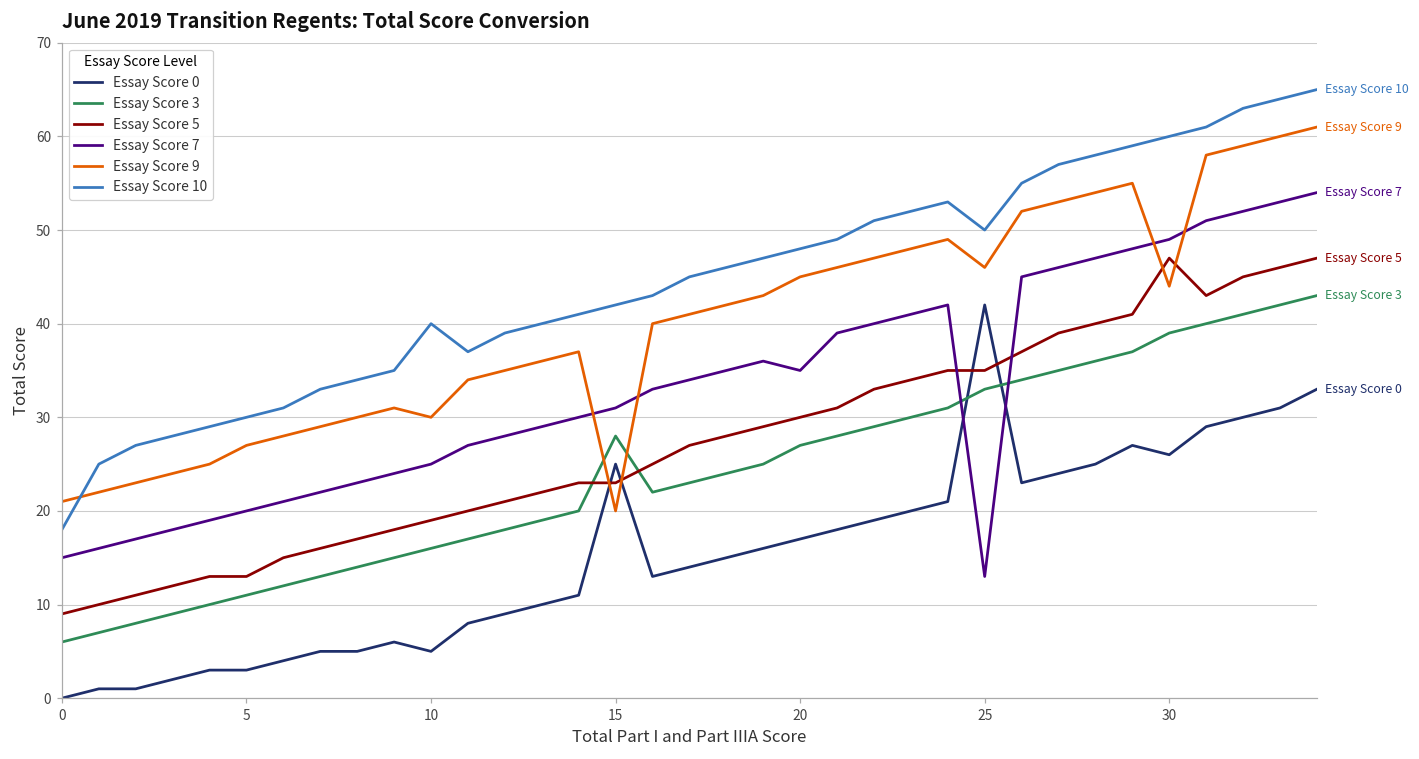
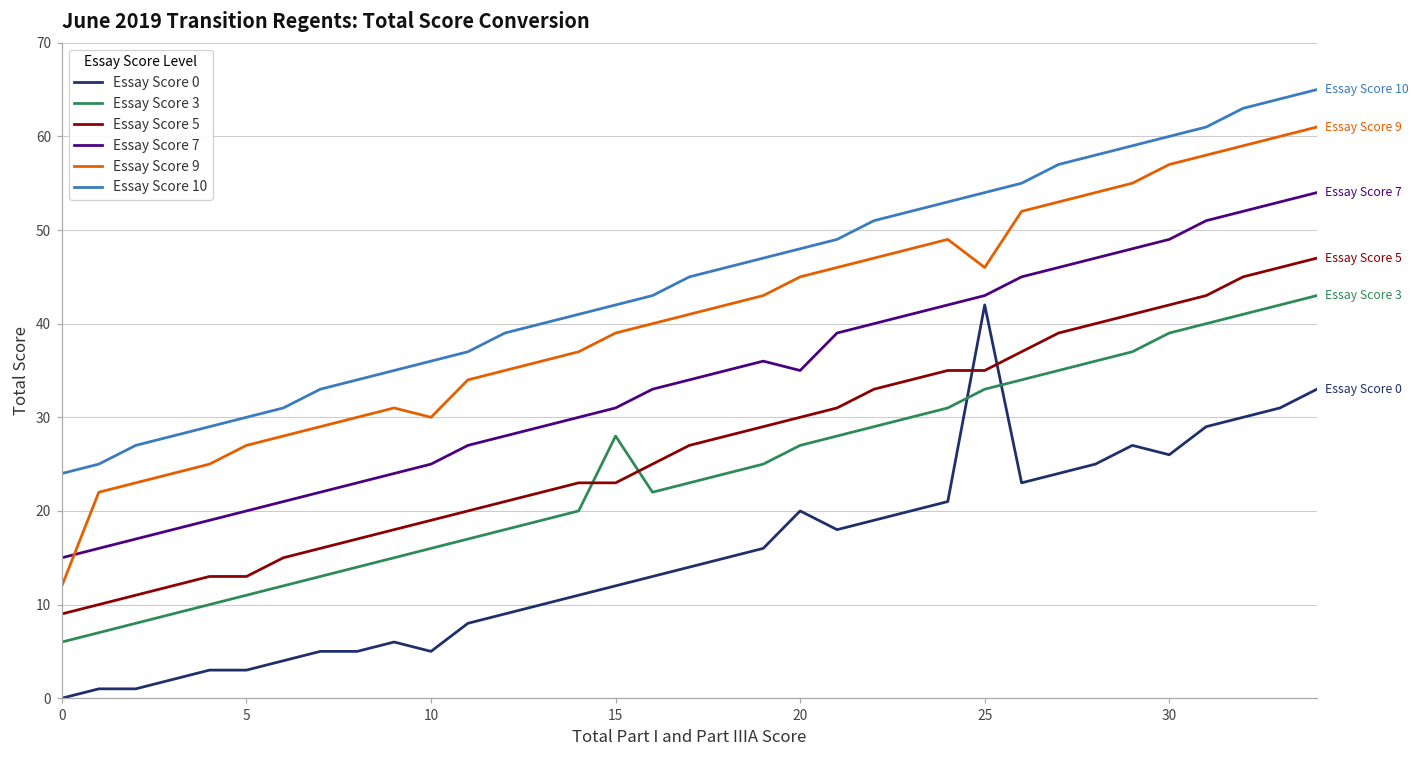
  {
    "Essay Score 0": {
      "0": 0,
      "5": 3,
      "10": 5,
-     "15": 25,
-     "20": 17,
+     "15": 12,
+     "20": 20,
      "25": 42,
      "30": 26
    },
    "Essay Score 3": {
      "0": 6,
      "5": 11,
      "10": 16,
      "15": 28,
      "20": 27,
      "25": 33,
      "30": 39
    },
    "Essay Score 5": {
      "0": 9,
      "5": 13,
      "10": 19,
      "15": 23,
      "20": 30,
      "25": 35,
-     "30": 47
+     "30": 42
    },
    "Essay Score 7": {
      "0": 15,
      "5": 20,
      "10": 25,
      "15": 31,
      "20": 35,
-     "25": 13,
+     "25": 43,
      "30": 49
    },
    "Essay Score 9": {
-     "0": 21,
+     "0": 12,
      "5": 27,
      "10": 30,
-     "15": 20,
+     "15": 39,
      "20": 45,
      "25": 46,
-     "30": 44
+     "30": 57
    },
    "Essay Score 10": {
-     "0": 18,
+     "0": 24,
      "5": 30,
-     "10": 40,
+     "10": 36,
      "15": 42,
      "20": 48,
-     "25": 50,
+     "25": 54,
      "30": 60
    }
  }
